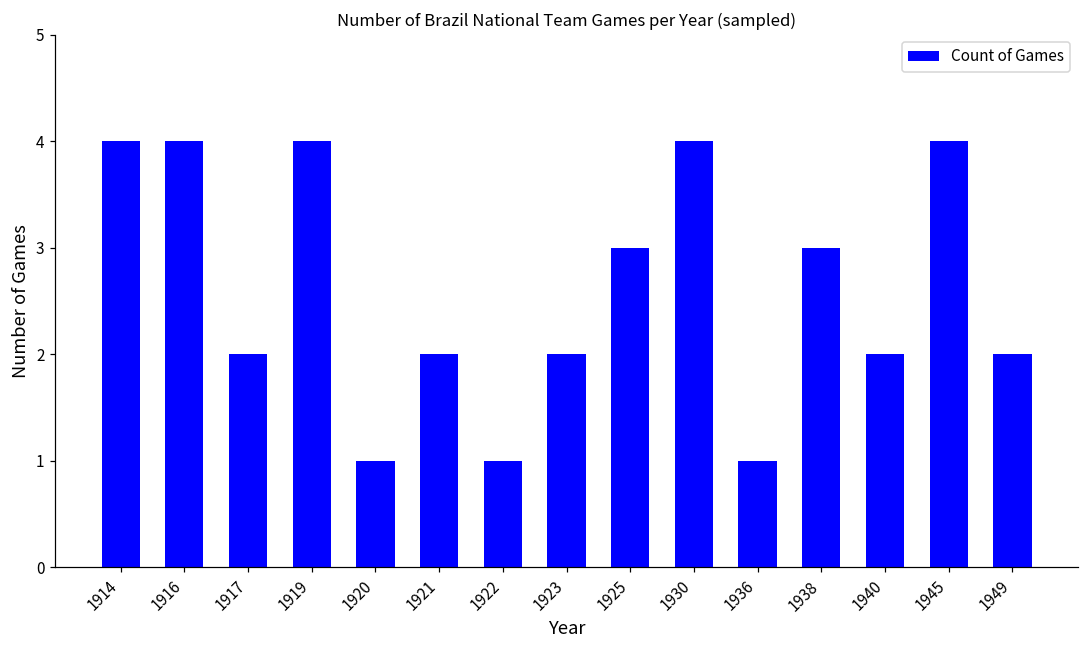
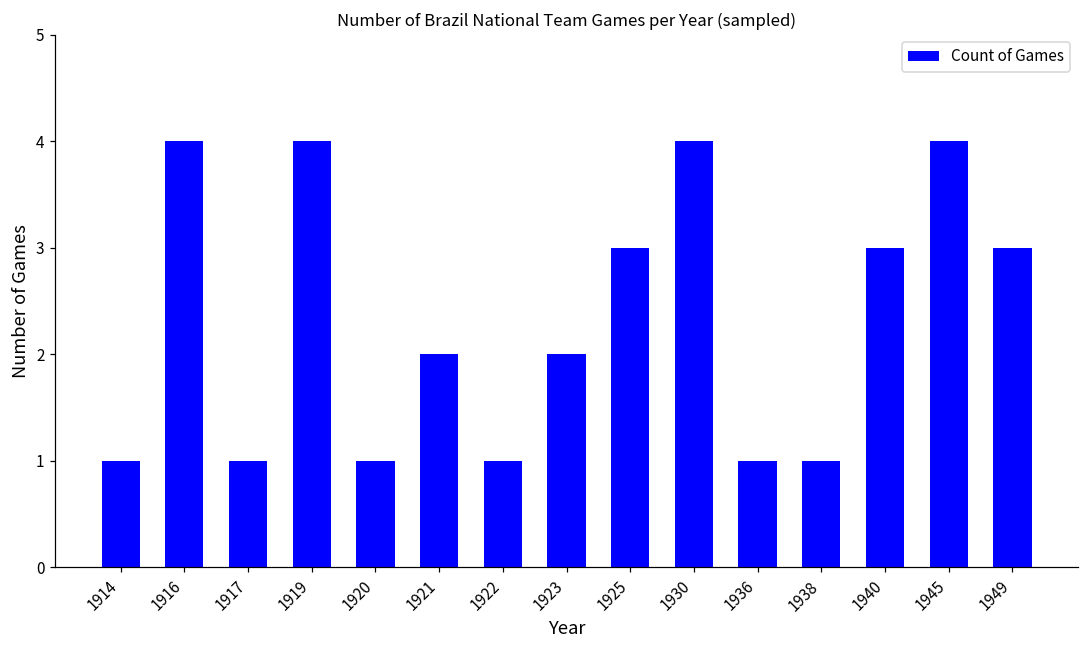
  {
-   "1914": 4,
+   "1914": 1,
    "1916": 4,
-   "1917": 2,
+   "1917": 1,
    "1919": 4,
    "1920": 1,
    "1921": 2,
    "1922": 1,
    "1923": 2,
    "1925": 3,
    "1930": 4,
    "1936": 1,
-   "1938": 3,
-   "1940": 2,
+   "1938": 1,
+   "1940": 3,
    "1945": 4,
-   "1949": 2
+   "1949": 3
  }
